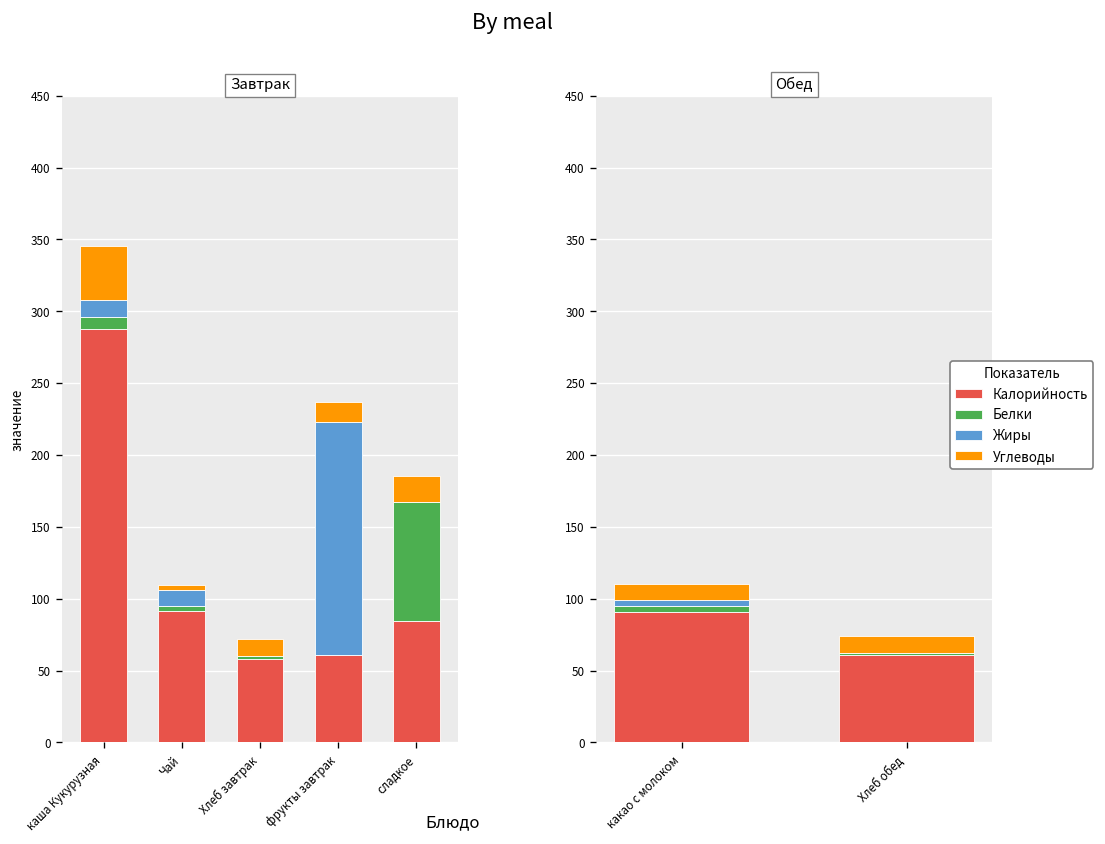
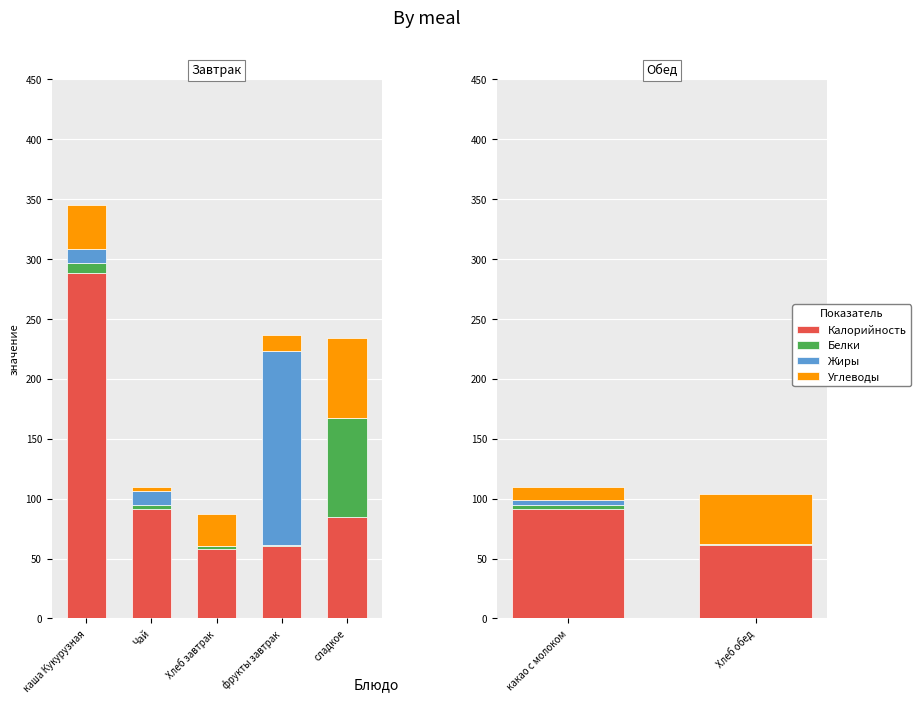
  {
    "Завтрак": {
      "Калорийность": {
        "каша Кукурузная": 288,
        "Чай": 91,
        "Хлеб завтрак": 58,
        "фрукты завтрак": 61,
        "сладкое": 85
      },
      "Белки": {
        "каша Кукурузная": 8,
        "Чай": 4,
        "Хлеб завтрак": 2,
        "сладкое": 83
      },
      "Жиры": {
        "каша Кукурузная": 12,
        "Чай": 11,
        "фрукты завтрак": 162,
        "сладкое": 0
      },
      "Углеводы": {
        "каша Кукурузная": 38,
        "Чай": 4,
-       "Хлеб завтрак": 12,
+       "Хлеб завтрак": 27,
        "фрукты завтрак": 14,
-       "сладкое": 18
+       "сладкое": 67
      }
    },
    "Обед": {
      "Калорийность": {
        "какао с молоком": 91,
        "Хлеб обед": 61
      },
      "Белки": {
        "какао с молоком": 4
      },
      "Жиры": {
        "какао с молоком": 4,
        "Хлеб обед": 0
      },
      "Углеводы": {
        "какао с молоком": 11,
-       "Хлеб обед": 12
+       "Хлеб обед": 42
      }
    }
  }
